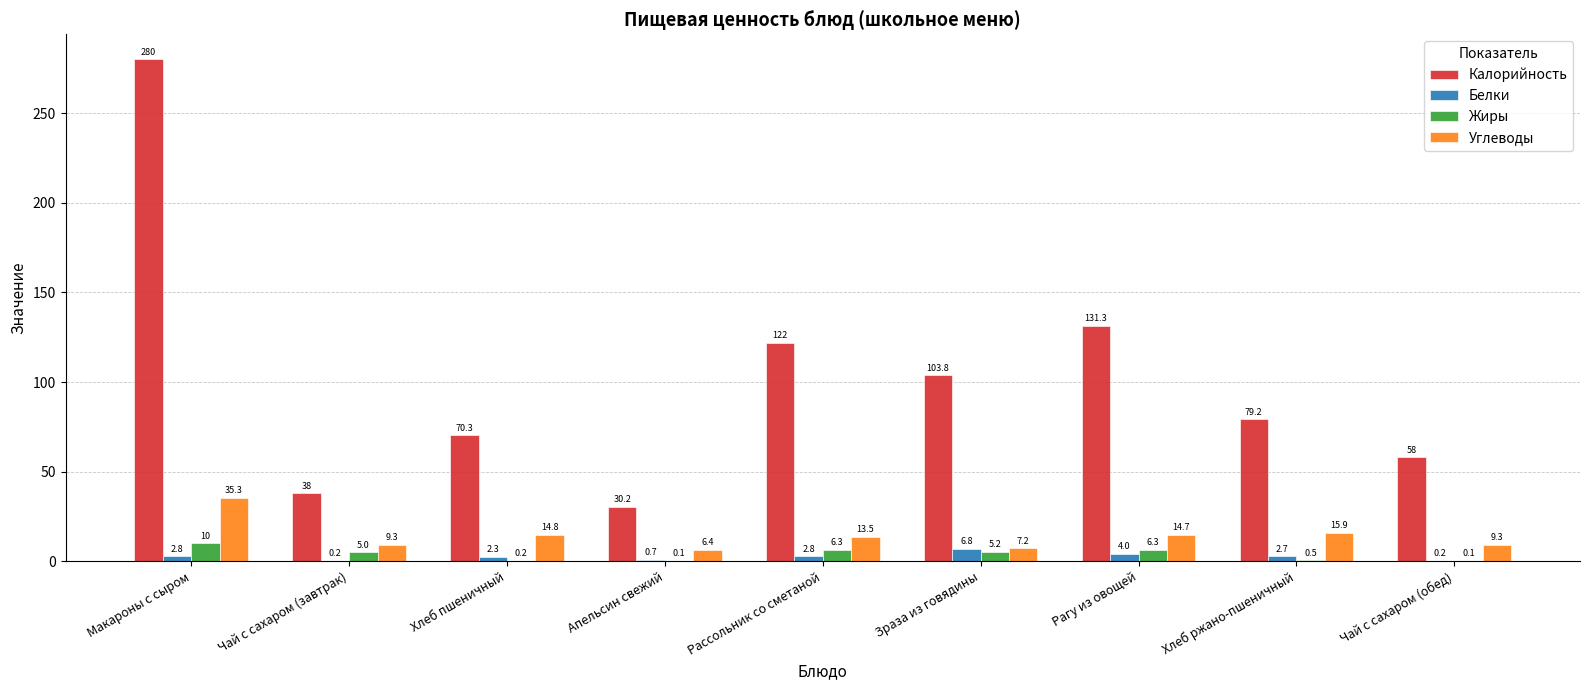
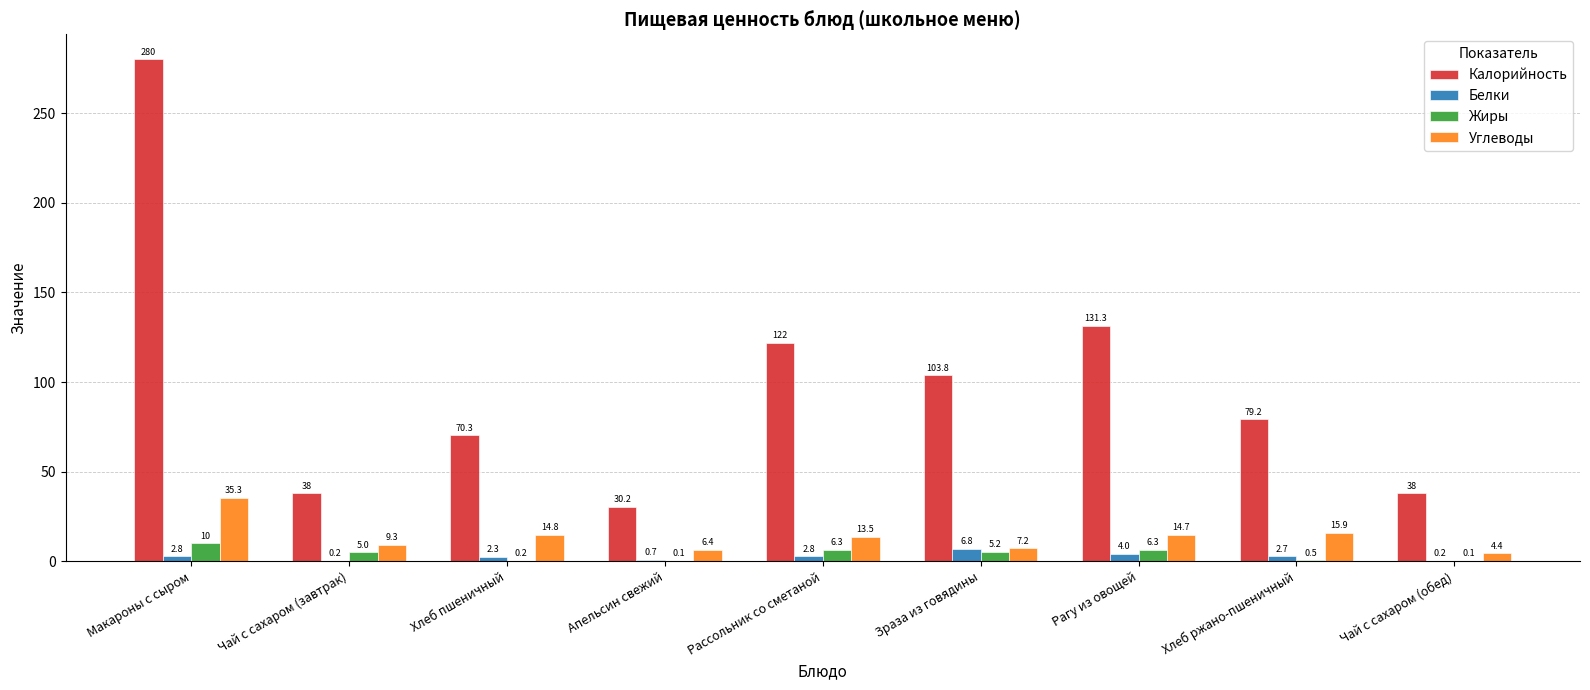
  {
    "Калорийность": {
      "Макароны с сыром": 280,
      "Чай с сахаром (завтрак)": 38,
      "Хлеб пшеничный": 70.3,
      "Апельсин свежий": 30.2,
      "Рассольник со сметаной": 122,
      "Зраза из говядины": 103.8,
      "Рагу из овощей": 131.3,
      "Хлеб ржано-пшеничный": 79.2,
-     "Чай с сахаром (обед)": 58
+     "Чай с сахаром (обед)": 38
    },
    "Белки": {
      "Макароны с сыром": 2.8,
      "Чай с сахаром (завтрак)": 0.2,
      "Хлеб пшеничный": 2.3,
      "Апельсин свежий": 0.7,
      "Рассольник со сметаной": 2.8,
      "Зраза из говядины": 6.8,
      "Рагу из овощей": 4.0,
      "Хлеб ржано-пшеничный": 2.7,
      "Чай с сахаром (обед)": 0.2
    },
    "Жиры": {
      "Макароны с сыром": 10,
      "Чай с сахаром (завтрак)": 5.0,
      "Хлеб пшеничный": 0.2,
      "Апельсин свежий": 0.1,
      "Рассольник со сметаной": 6.3,
      "Зраза из говядины": 5.2,
      "Рагу из овощей": 6.3,
      "Хлеб ржано-пшеничный": 0.5,
      "Чай с сахаром (обед)": 0.1
    },
    "Углеводы": {
      "Макароны с сыром": 35.3,
      "Чай с сахаром (завтрак)": 9.3,
      "Хлеб пшеничный": 14.8,
      "Апельсин свежий": 6.4,
      "Рассольник со сметаной": 13.5,
      "Зраза из говядины": 7.2,
      "Рагу из овощей": 14.7,
      "Хлеб ржано-пшеничный": 15.9,
-     "Чай с сахаром (обед)": 9.3
+     "Чай с сахаром (обед)": 4.4
    }
  }
